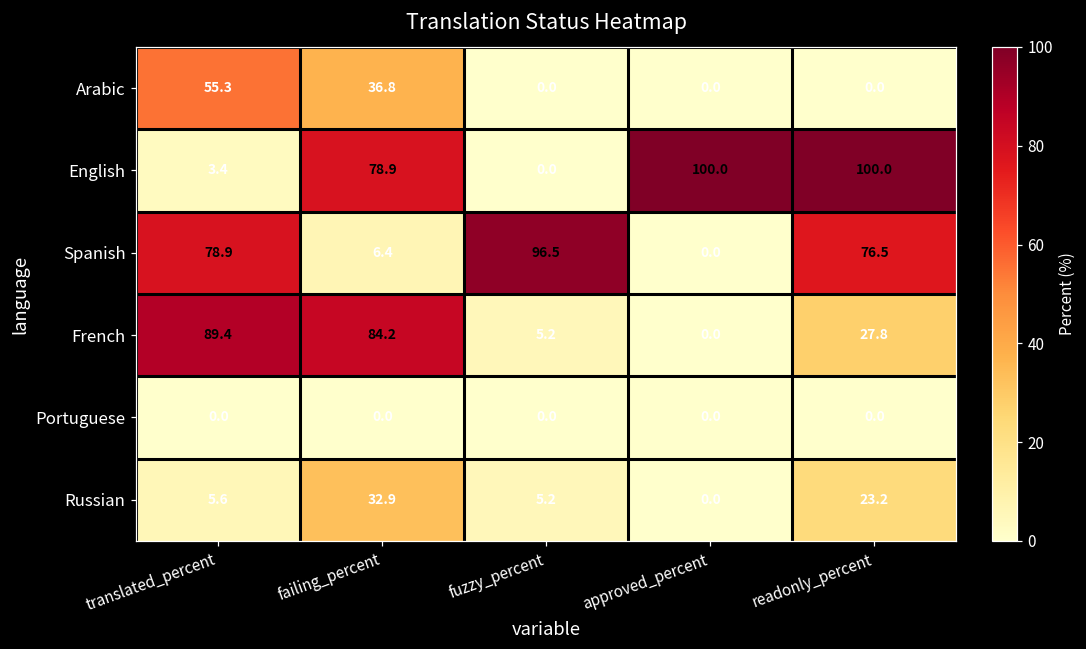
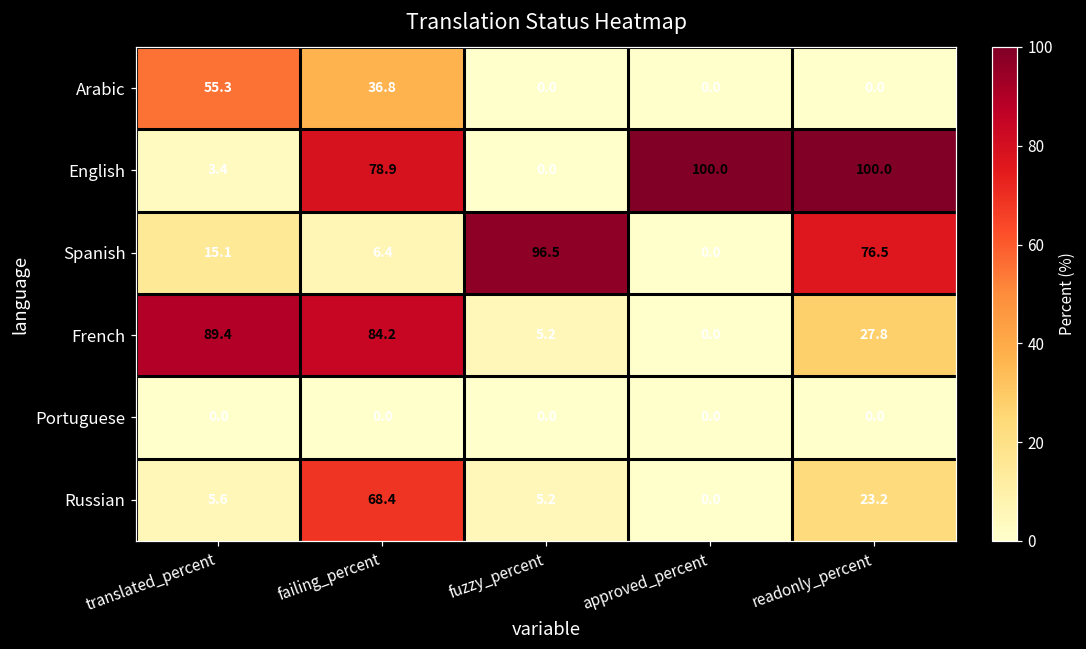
  {
    "Arabic": {
      "translated_percent": 55.3,
      "failing_percent": 36.8,
      "fuzzy_percent": 0.0,
      "approved_percent": 0.0,
      "readonly_percent": 0.0
    },
    "English": {
      "translated_percent": 3.4,
      "failing_percent": 78.9,
      "fuzzy_percent": 0.0,
      "approved_percent": 100.0,
      "readonly_percent": 100.0
    },
    "Spanish": {
-     "translated_percent": 78.9,
+     "translated_percent": 15.1,
      "failing_percent": 6.4,
      "fuzzy_percent": 96.5,
      "approved_percent": 0.0,
      "readonly_percent": 76.5
    },
    "French": {
      "translated_percent": 89.4,
      "failing_percent": 84.2,
      "fuzzy_percent": 5.2,
      "approved_percent": 0.0,
      "readonly_percent": 27.8
    },
    "Portuguese": {
      "translated_percent": 0.0,
      "failing_percent": 0.0,
      "fuzzy_percent": 0.0,
      "approved_percent": 0.0,
      "readonly_percent": 0.0
    },
    "Russian": {
      "translated_percent": 5.6,
-     "failing_percent": 32.9,
+     "failing_percent": 68.4,
      "fuzzy_percent": 5.2,
      "approved_percent": 0.0,
      "readonly_percent": 23.2
    }
  }
